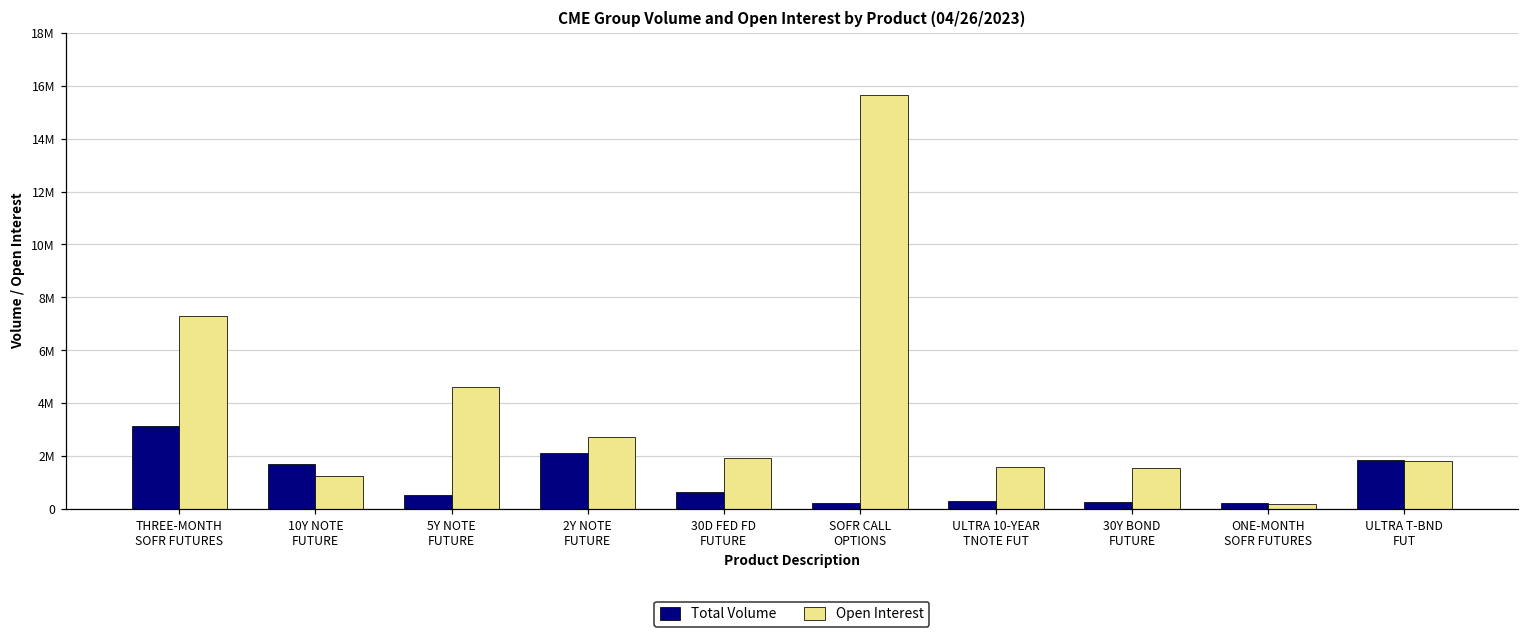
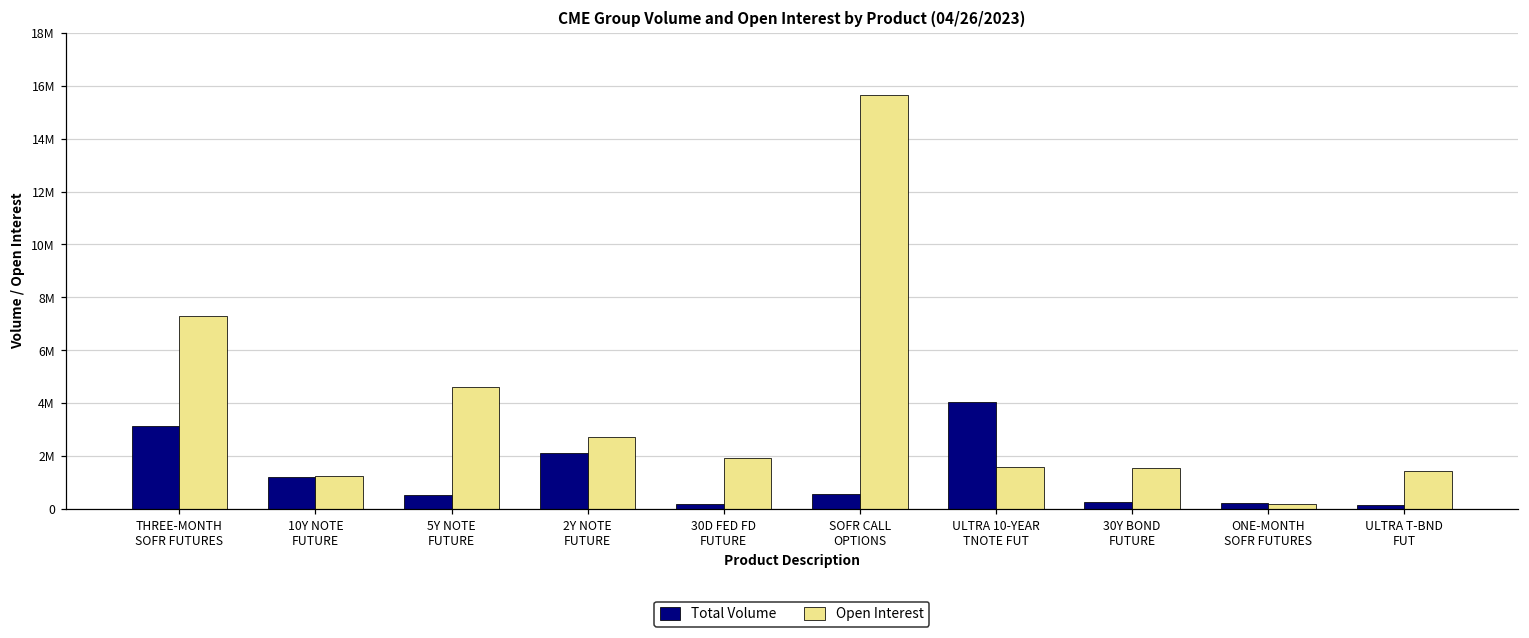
  {
    "Total Volume": {
      "THREE-MONTH SOFR FUTURES": 3100000,
-     "10Y NOTE FUTURE": 1700000,
+     "10Y NOTE FUTURE": 1200000,
      "5Y NOTE FUTURE": 500000,
      "2Y NOTE FUTURE": 2100000,
-     "30D FED FD FUTURE": 600000,
-     "SOFR CALL OPTIONS": 200000,
-     "ULTRA 10-YEAR TNOTE FUT": 300000,
+     "30D FED FD FUTURE": 200000,
+     "SOFR CALL OPTIONS": 600000,
+     "ULTRA 10-YEAR TNOTE FUT": 4000000,
      "30Y BOND FUTURE": 300000,
      "ONE-MONTH SOFR FUTURES": 200000,
-     "ULTRA T-BND FUT": 1900000
+     "ULTRA T-BND FUT": 200000
    },
    "Open Interest": {
      "THREE-MONTH SOFR FUTURES": 7300000,
      "10Y NOTE FUTURE": 1300000,
      "5Y NOTE FUTURE": 4600000,
      "2Y NOTE FUTURE": 2700000,
      "30D FED FD FUTURE": 1900000,
      "SOFR CALL OPTIONS": 15700000,
      "ULTRA 10-YEAR TNOTE FUT": 1600000,
      "30Y BOND FUTURE": 1500000,
      "ONE-MONTH SOFR FUTURES": 200000,
-     "ULTRA T-BND FUT": 1800000
+     "ULTRA T-BND FUT": 1400000
    }
  }
